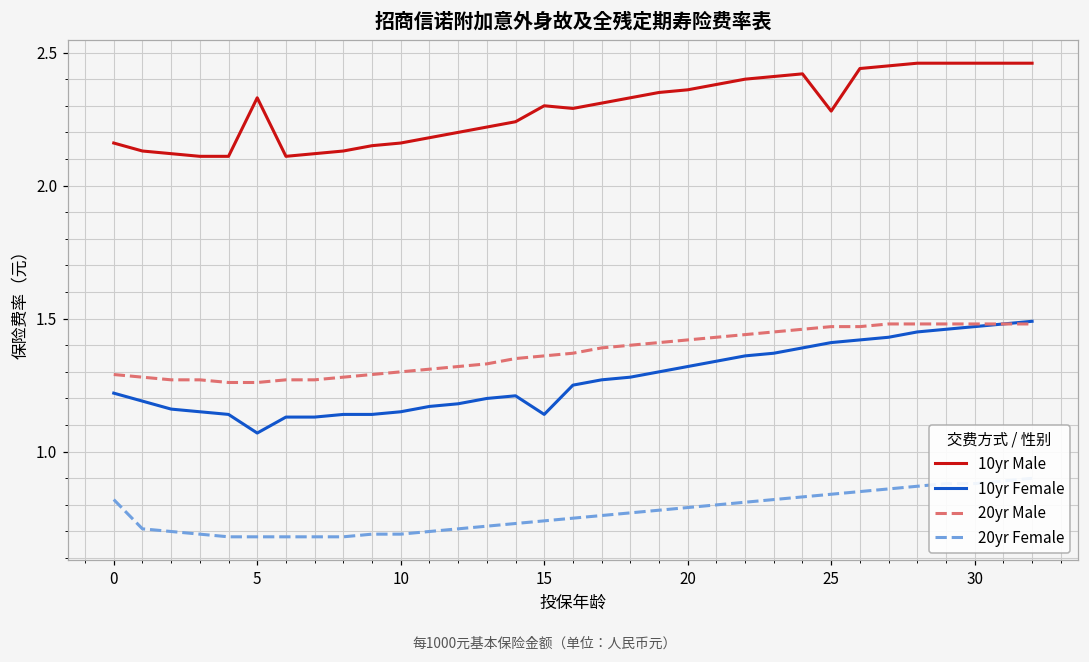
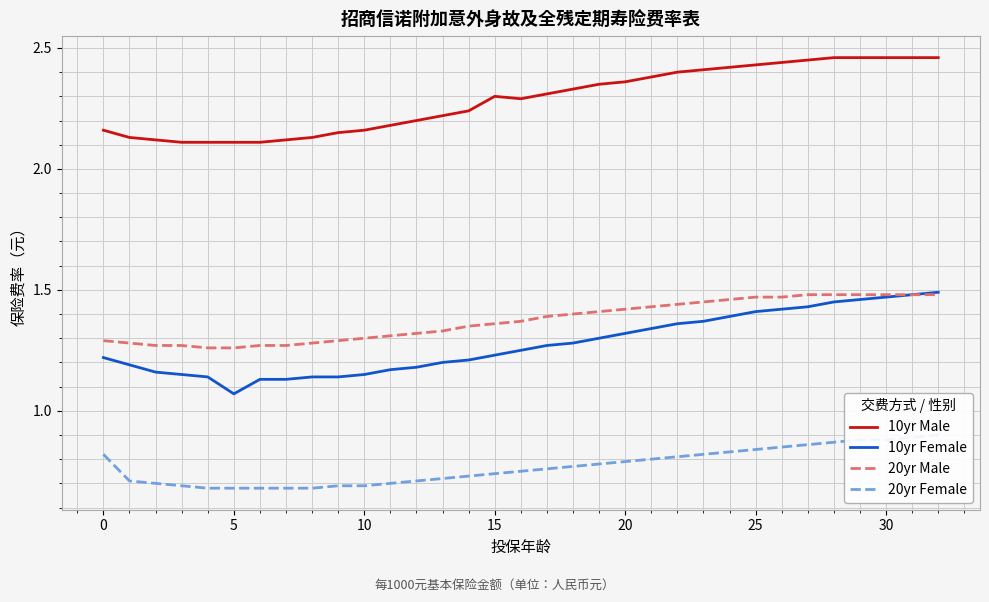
  {
    "10yr Male": {
      "0": 2.16,
-     "5": 2.33,
+     "5": 2.11,
      "10": 2.16,
      "15": 2.30,
      "20": 2.36,
-     "25": 2.28,
+     "25": 2.43,
      "30": 2.46
    },
    "10yr Female": {
      "0": 1.22,
      "5": 1.07,
      "10": 1.15,
-     "15": 1.14,
+     "15": 1.23,
      "20": 1.32,
      "25": 1.41
    },
    "20yr Male": {
      "0": 1.29,
      "5": 1.26,
      "10": 1.30,
      "15": 1.36,
      "20": 1.42,
      "25": 1.47
    },
    "20yr Female": {
      "0": 0.82,
      "5": 0.68,
      "10": 0.69,
      "15": 0.74,
      "20": 0.79,
      "25": 0.84
    }
  }
